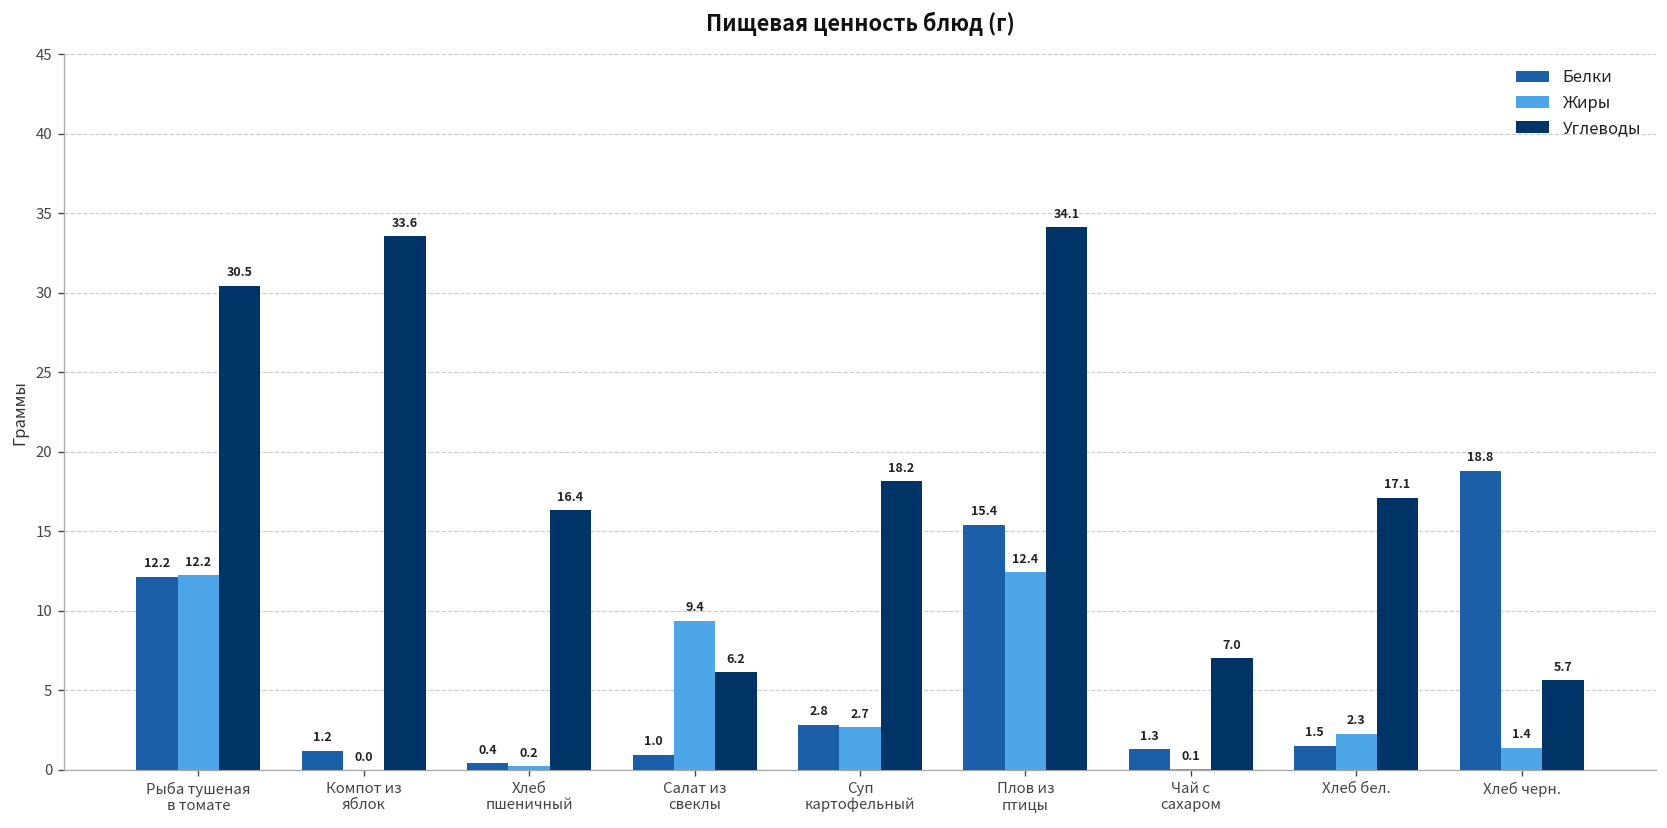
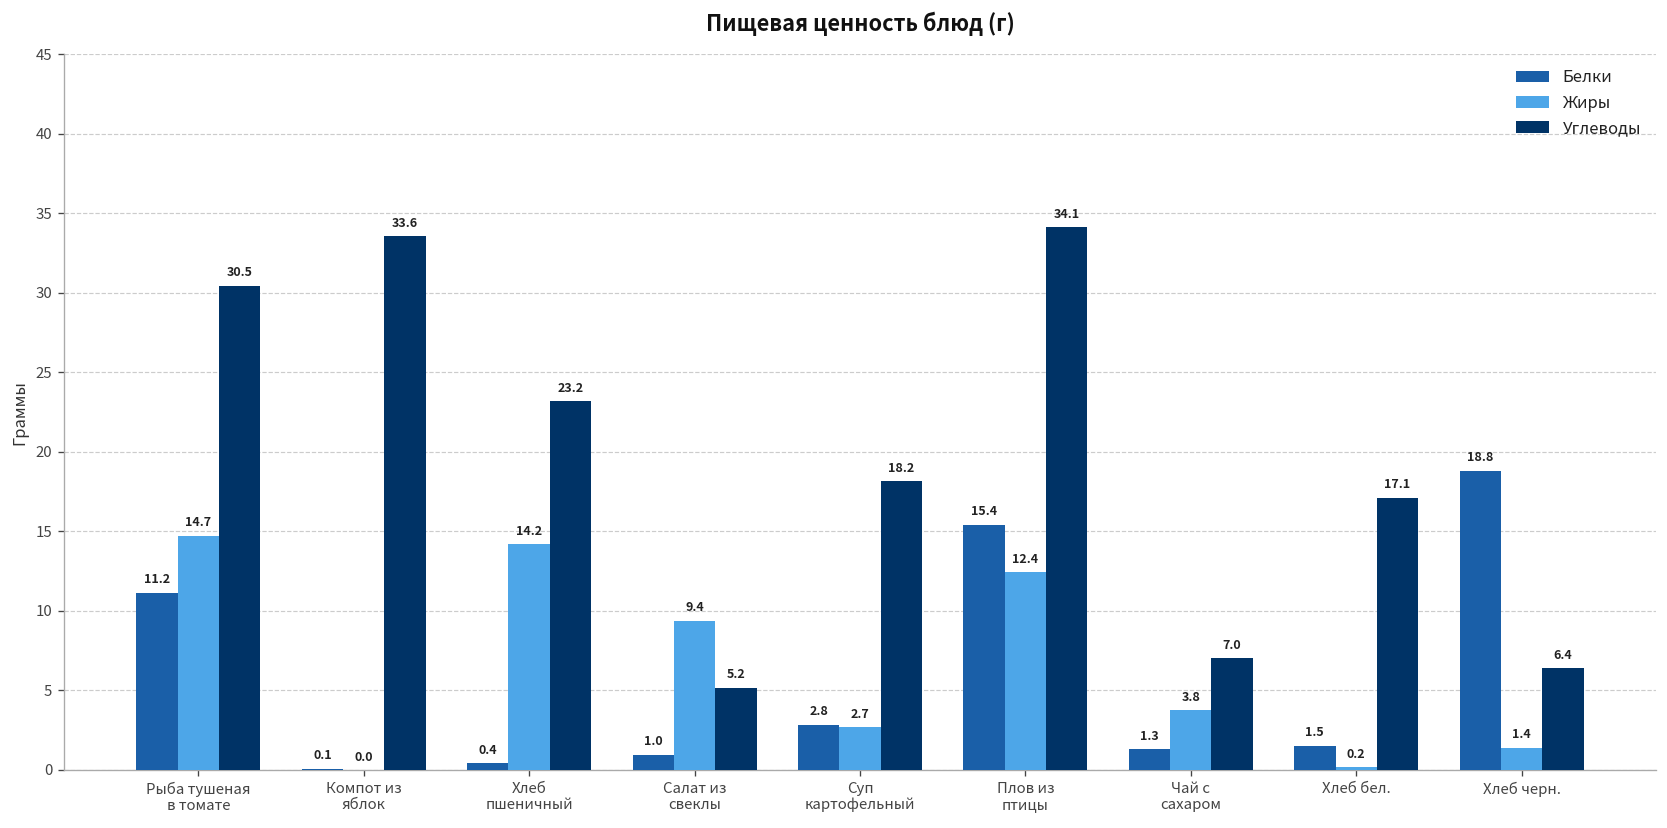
  {
    "Белки": {
-     "Рыба тушеная в томате": 12.2,
-     "Компот из яблок": 1.2,
+     "Рыба тушеная в томате": 11.2,
+     "Компот из яблок": 0.1,
      "Хлеб пшеничный": 0.4,
      "Салат из свеклы": 1.0,
      "Суп картофельный": 2.8,
      "Плов из птицы": 15.4,
      "Чай с сахаром": 1.3,
      "Хлеб бел.": 1.5,
      "Хлеб черн.": 18.8
    },
    "Жиры": {
-     "Рыба тушеная в томате": 12.2,
+     "Рыба тушеная в томате": 14.7,
      "Компот из яблок": 0.0,
-     "Хлеб пшеничный": 0.2,
+     "Хлеб пшеничный": 14.2,
      "Салат из свеклы": 9.4,
      "Суп картофельный": 2.7,
      "Плов из птицы": 12.4,
-     "Чай с сахаром": 0.1,
-     "Хлеб бел.": 2.3,
+     "Чай с сахаром": 3.8,
+     "Хлеб бел.": 0.2,
      "Хлеб черн.": 1.4
    },
    "Углеводы": {
      "Рыба тушеная в томате": 30.5,
      "Компот из яблок": 33.6,
-     "Хлеб пшеничный": 16.4,
-     "Салат из свеклы": 6.2,
+     "Хлеб пшеничный": 23.2,
+     "Салат из свеклы": 5.2,
      "Суп картофельный": 18.2,
      "Плов из птицы": 34.1,
      "Чай с сахаром": 7.0,
      "Хлеб бел.": 17.1,
-     "Хлеб черн.": 5.7
+     "Хлеб черн.": 6.4
    }
  }
